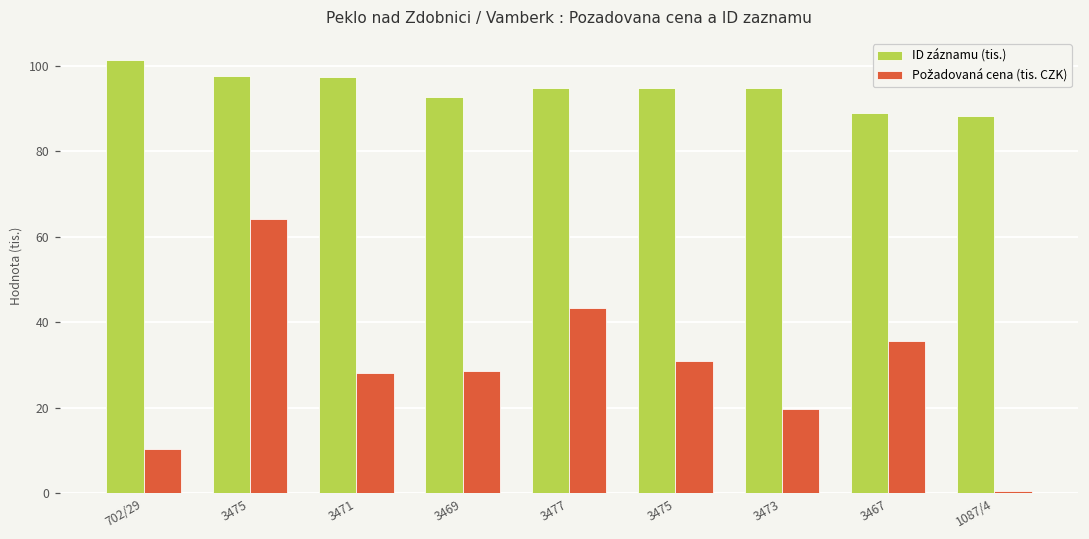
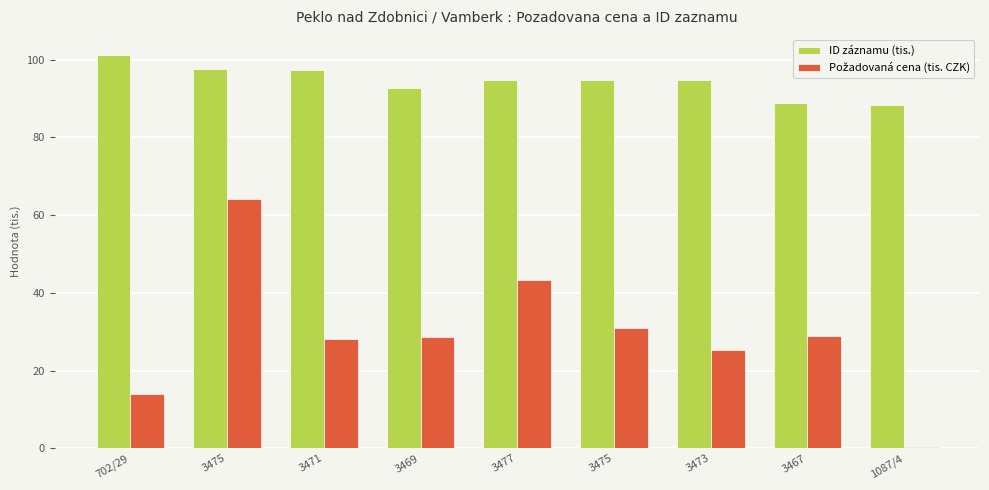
  {
    "ID záznamu (tis.)": {
      "702/29": 101,
      "3471": 97,
      "3469": 93,
      "3477": 95,
      "3473": 95,
      "3467": 89,
      "1087/4": 88
    },
    "Požadovaná cena (tis. CZK)": {
-     "702/29": 10,
+     "702/29": 14,
      "3471": 28,
      "3469": 29,
      "3477": 43,
-     "3473": 20,
-     "3467": 36
+     "3473": 25,
+     "3467": 29
    }
  }
